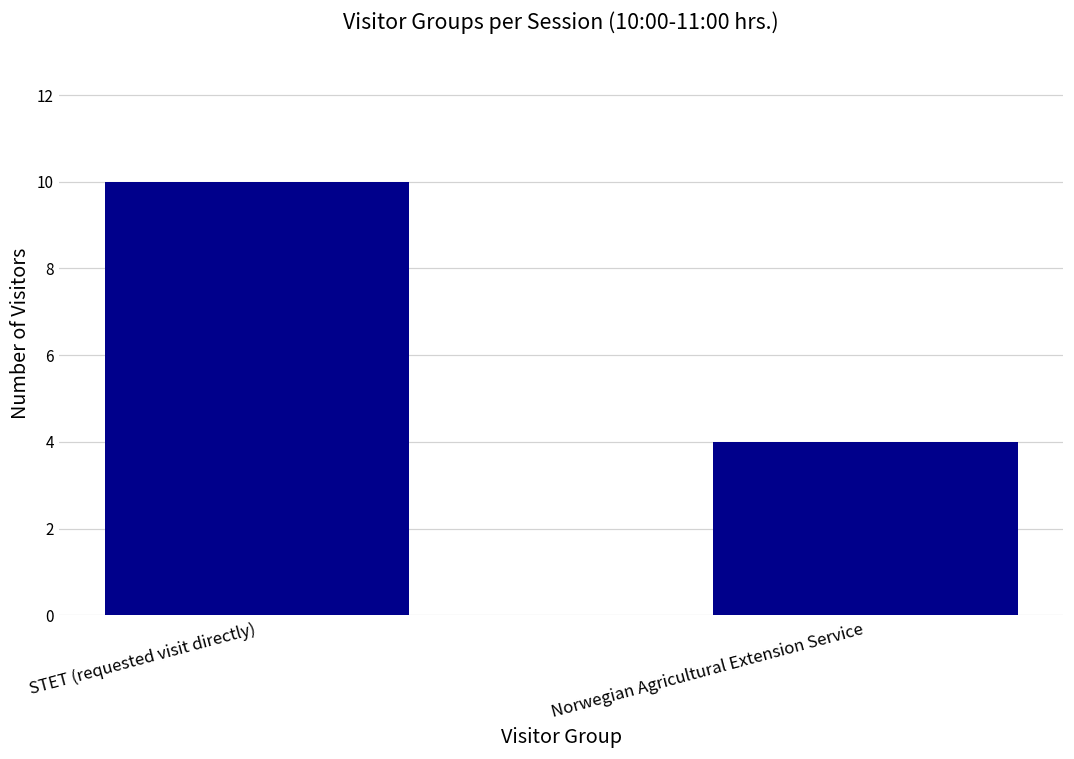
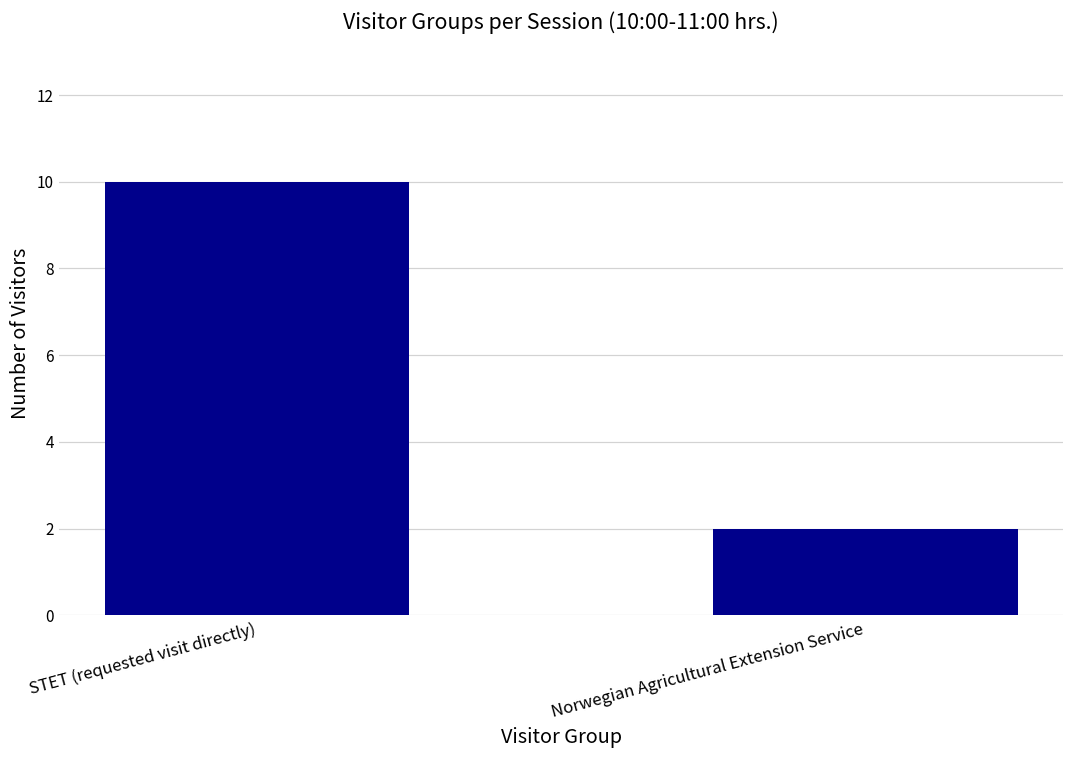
  {
    "STET (requested visit directly)": 10,
-   "Norwegian Agricultural Extension Service": 4
+   "Norwegian Agricultural Extension Service": 2
  }
